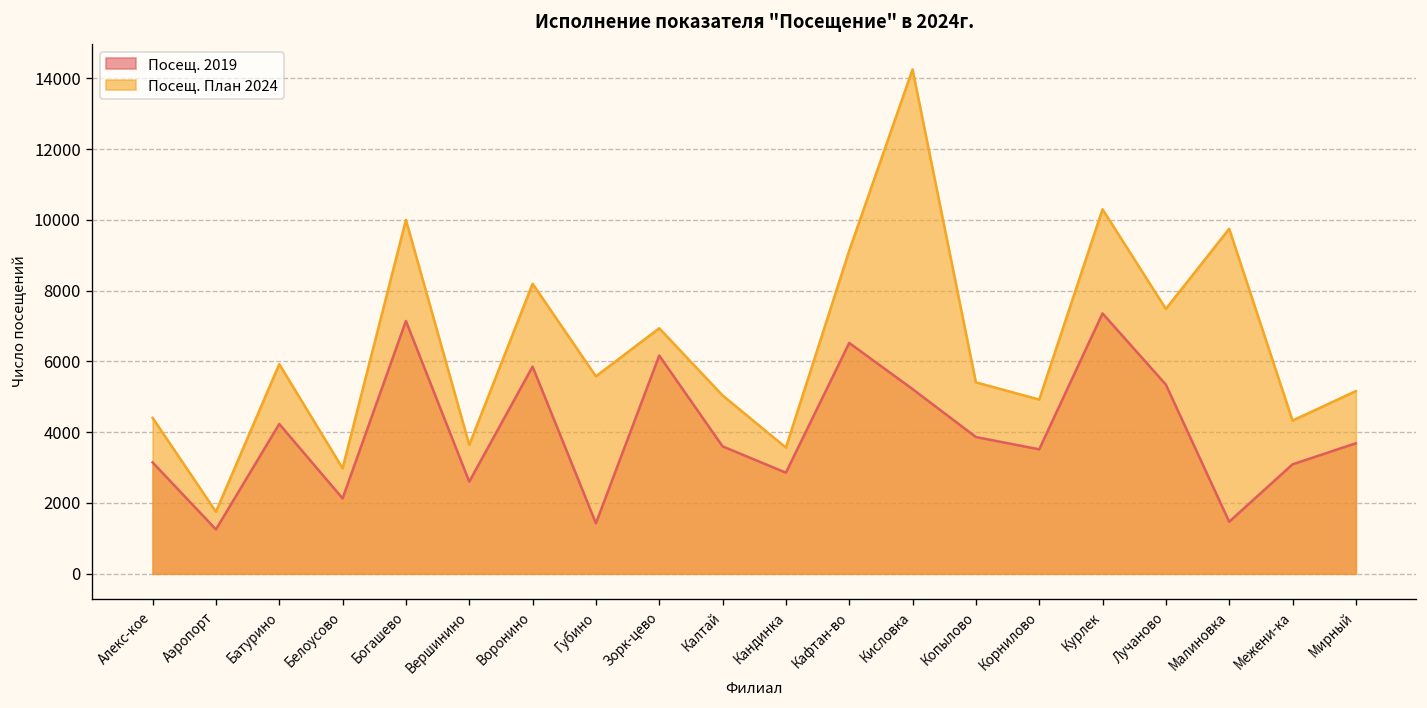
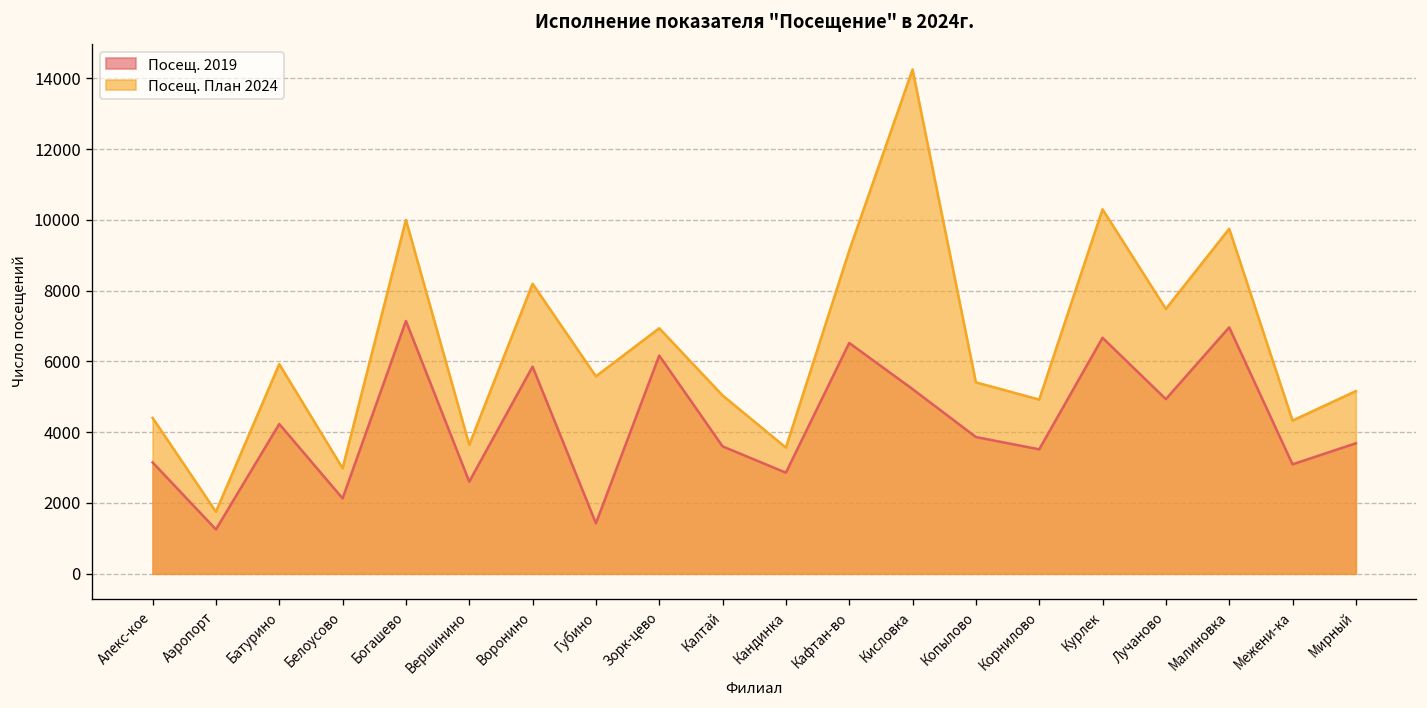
  {
    "Посещ. 2019": {
      "Алекс-кое": 3100,
      "Аэропорт": 1300,
      "Батурино": 4200,
      "Белоусово": 2100,
      "Богашево": 7100,
      "Вершинино": 2600,
      "Воронино": 5900,
      "Губино": 1400,
      "Зорк-цево": 6200,
      "Калтай": 3600,
      "Кандинка": 2900,
      "Кафтан-во": 6500,
      "Кисловка": 5200,
      "Копылово": 3900,
      "Корнилово": 3500,
-     "Курлек": 7400,
-     "Лучаново": 5300,
-     "Малиновка": 1500,
+     "Курлек": 6700,
+     "Лучаново": 4900,
+     "Малиновка": 7000,
      "Межени-ка": 3100,
      "Мирный": 3700
    },
    "Посещ. План 2024": {
      "Алекс-кое": 4400,
      "Аэропорт": 1800,
      "Батурино": 5900,
      "Белоусово": 3000,
      "Богашево": 10000,
      "Вершинино": 3600,
      "Воронино": 8200,
      "Губино": 5600,
      "Зорк-цево": 6900,
      "Калтай": 5000,
      "Кандинка": 3600,
      "Кафтан-во": 9100,
      "Кисловка": 14300,
      "Копылово": 5400,
      "Корнилово": 4900,
      "Курлек": 10300,
      "Лучаново": 7500,
      "Малиновка": 9800,
      "Межени-ка": 4300,
      "Мирный": 5200
    }
  }
